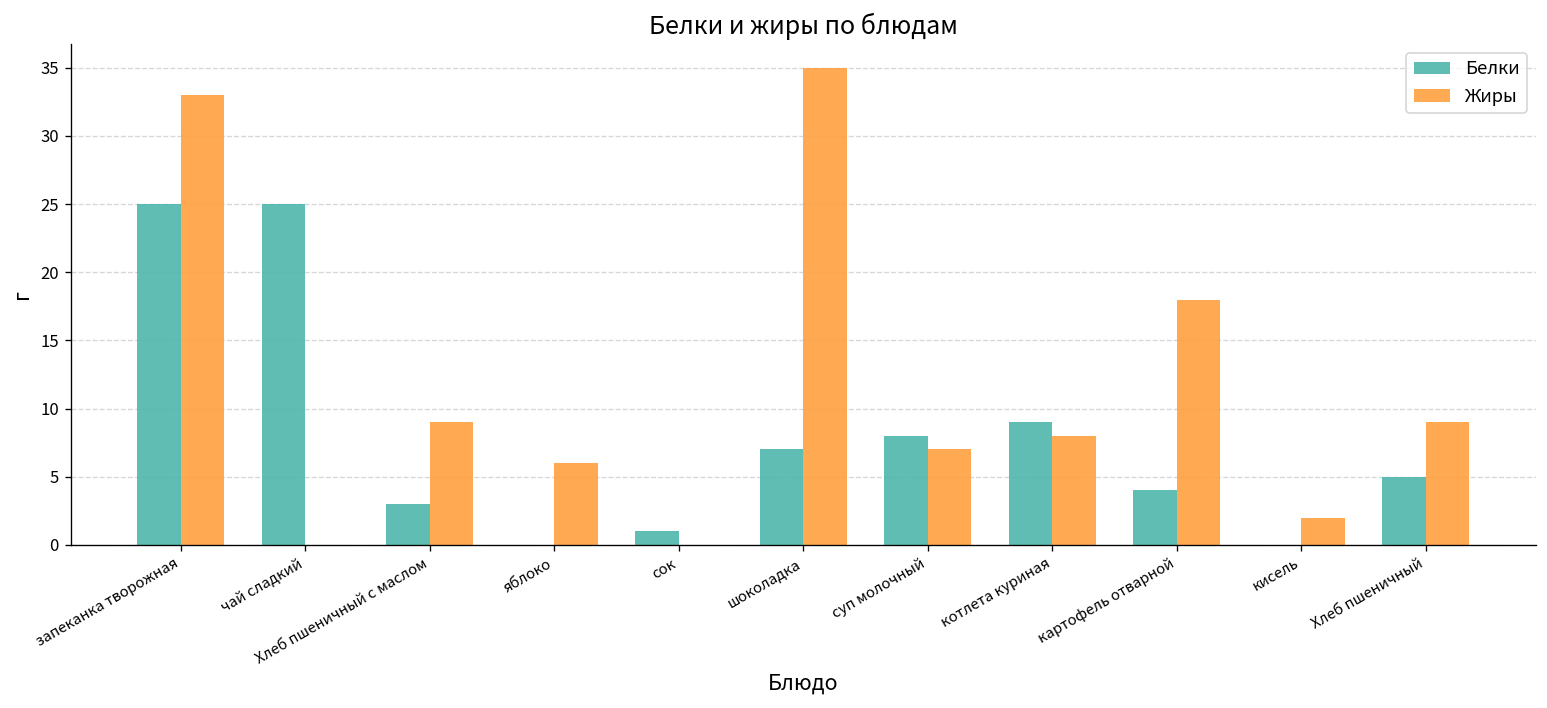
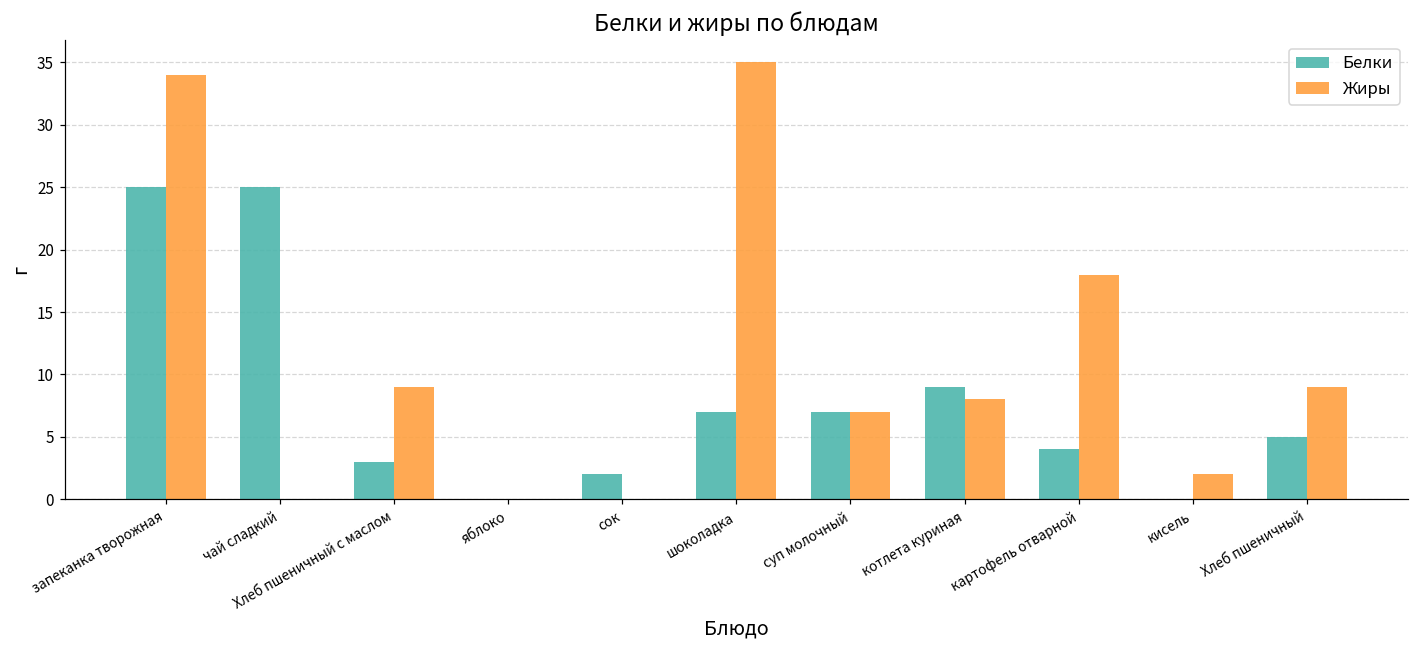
  {
    "Белки": {
      "запеканка творожная": 25,
      "чай сладкий": 25,
      "Хлеб пшеничный с маслом": 3,
      "яблоко": 0,
-     "сок": 1,
+     "сок": 2,
      "шоколадка": 7,
-     "суп молочный": 8,
+     "суп молочный": 7,
      "котлета куриная": 9,
      "картофель отварной": 4,
      "кисель": 0,
      "Хлеб пшеничный": 5
    },
    "Жиры": {
-     "запеканка творожная": 33,
+     "запеканка творожная": 34,
      "чай сладкий": 0,
      "Хлеб пшеничный с маслом": 9,
-     "яблоко": 6,
+     "яблоко": 0,
      "сок": 0,
      "шоколадка": 35,
      "суп молочный": 7,
      "котлета куриная": 8,
      "картофель отварной": 18,
      "кисель": 2,
      "Хлеб пшеничный": 9
    }
  }
